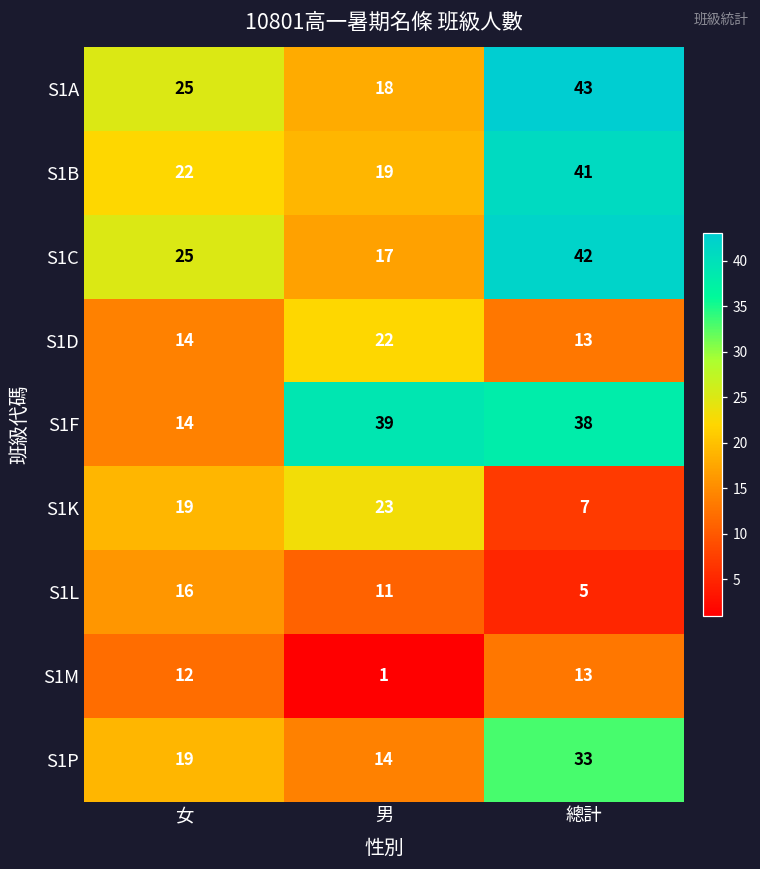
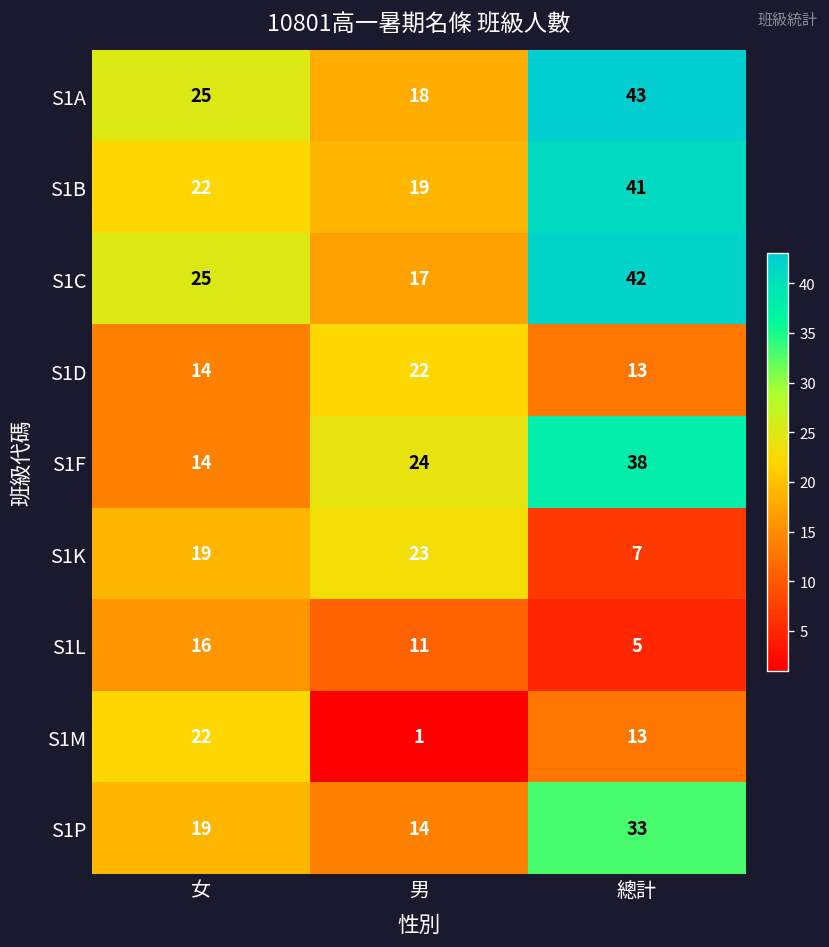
  {
    "S1A": {
      "女": 25,
      "男": 18,
      "總計": 43
    },
    "S1B": {
      "女": 22,
      "男": 19,
      "總計": 41
    },
    "S1C": {
      "女": 25,
      "男": 17,
      "總計": 42
    },
    "S1D": {
      "女": 14,
      "男": 22,
      "總計": 13
    },
    "S1F": {
      "女": 14,
-     "男": 39,
+     "男": 24,
      "總計": 38
    },
    "S1K": {
      "女": 19,
      "男": 23,
      "總計": 7
    },
    "S1L": {
      "女": 16,
      "男": 11,
      "總計": 5
    },
    "S1M": {
-     "女": 12,
+     "女": 22,
      "男": 1,
      "總計": 13
    },
    "S1P": {
      "女": 19,
      "男": 14,
      "總計": 33
    }
  }
